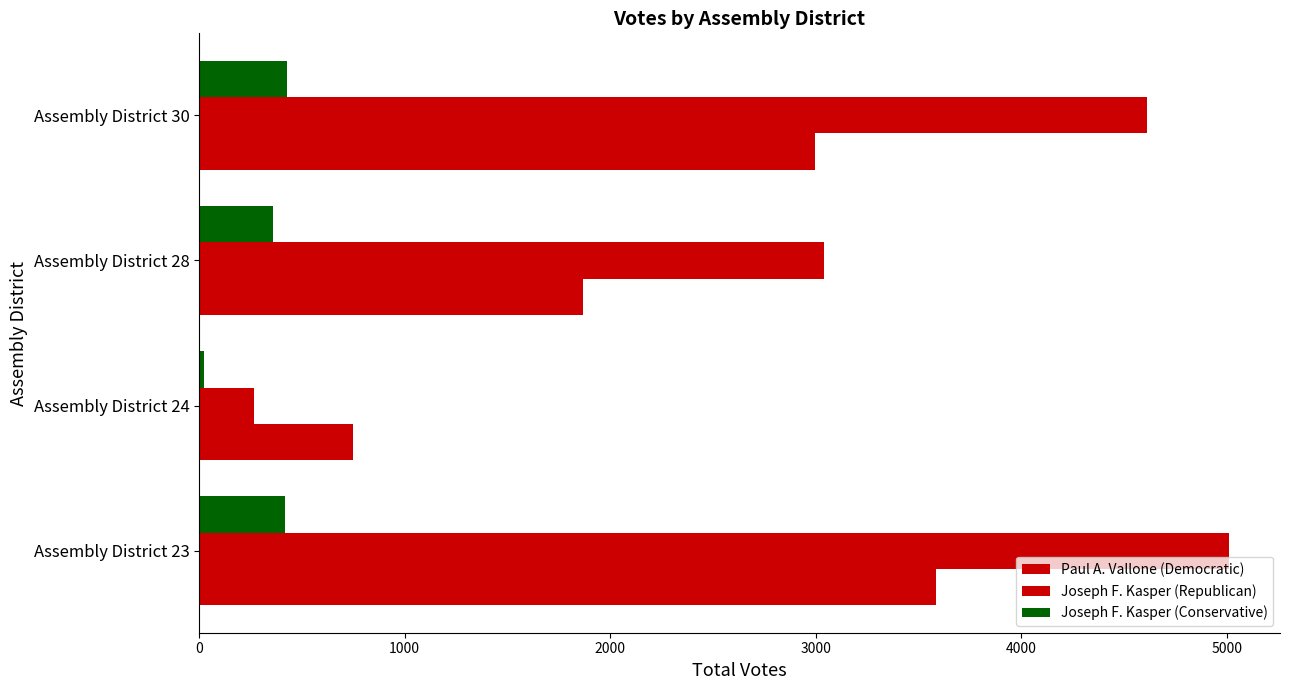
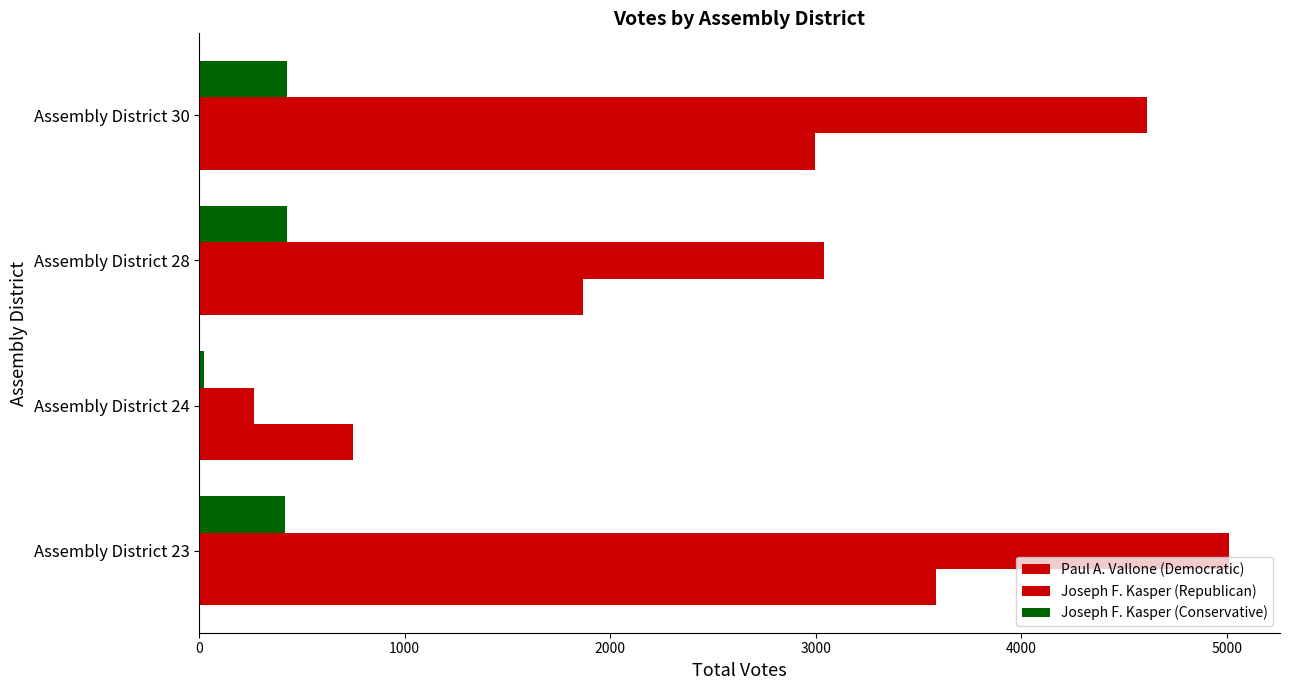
  {
    "Joseph F. Kasper (Conservative)": {
      "Assembly District 30": 430,
-     "Assembly District 28": 360,
+     "Assembly District 28": 430,
      "Assembly District 24": 20,
      "Assembly District 23": 420
    }
  }
